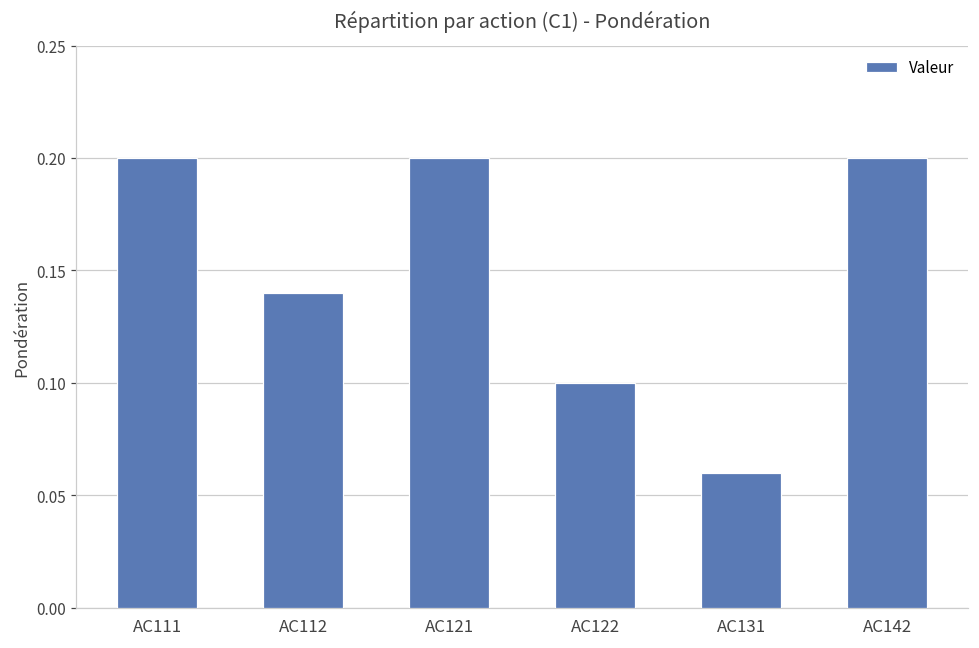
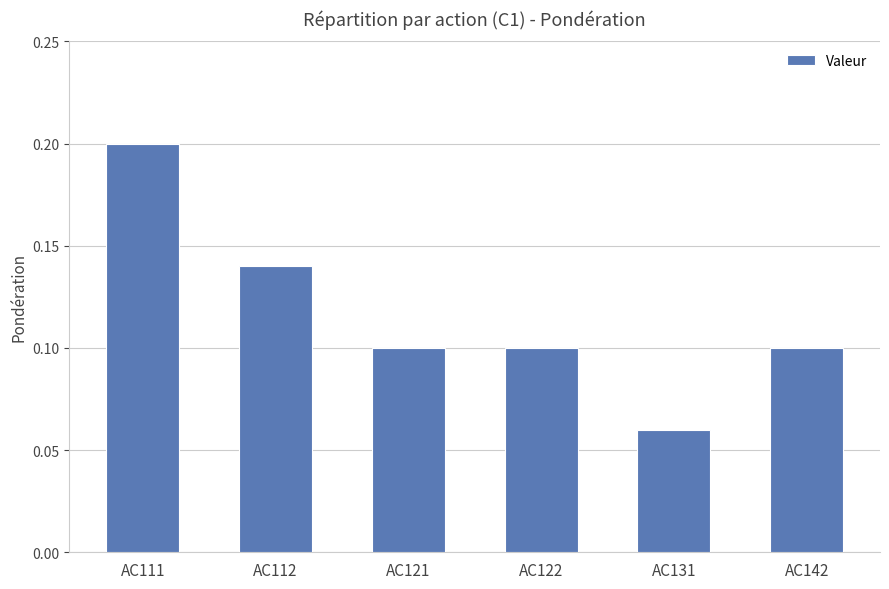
  {
    "AC111": 0.2,
    "AC112": 0.140,
-   "AC121": 0.2,
+   "AC121": 0.1,
    "AC122": 0.1,
    "AC131": 0.060,
-   "AC142": 0.2
+   "AC142": 0.1
  }
